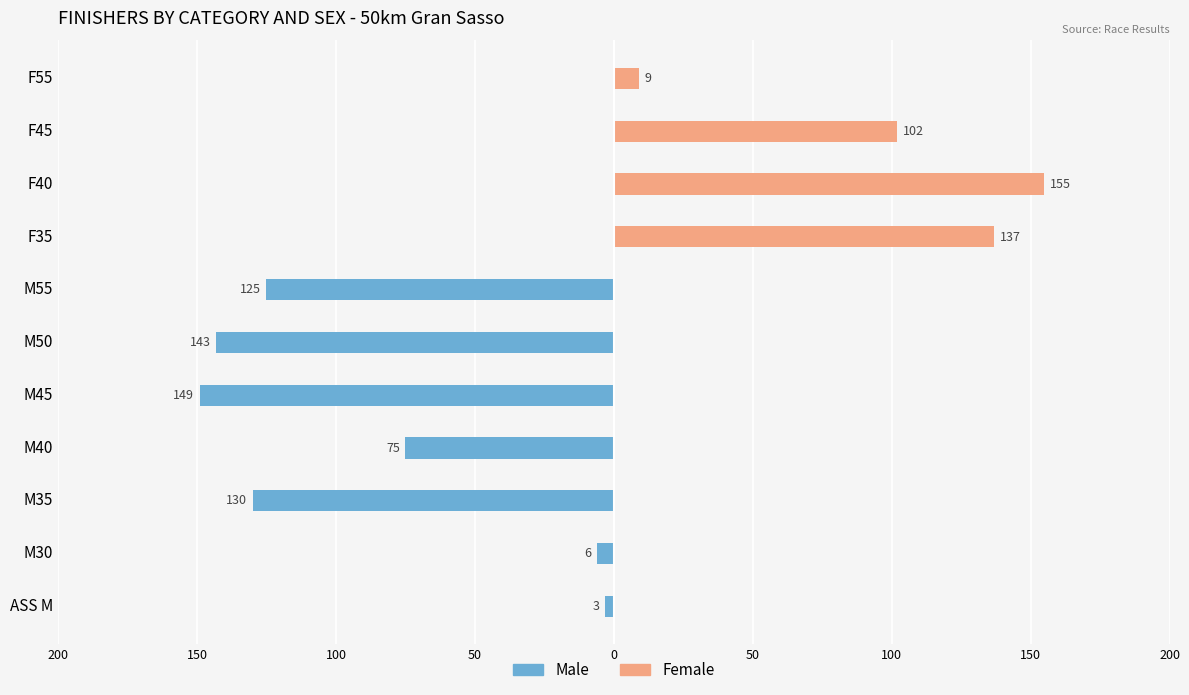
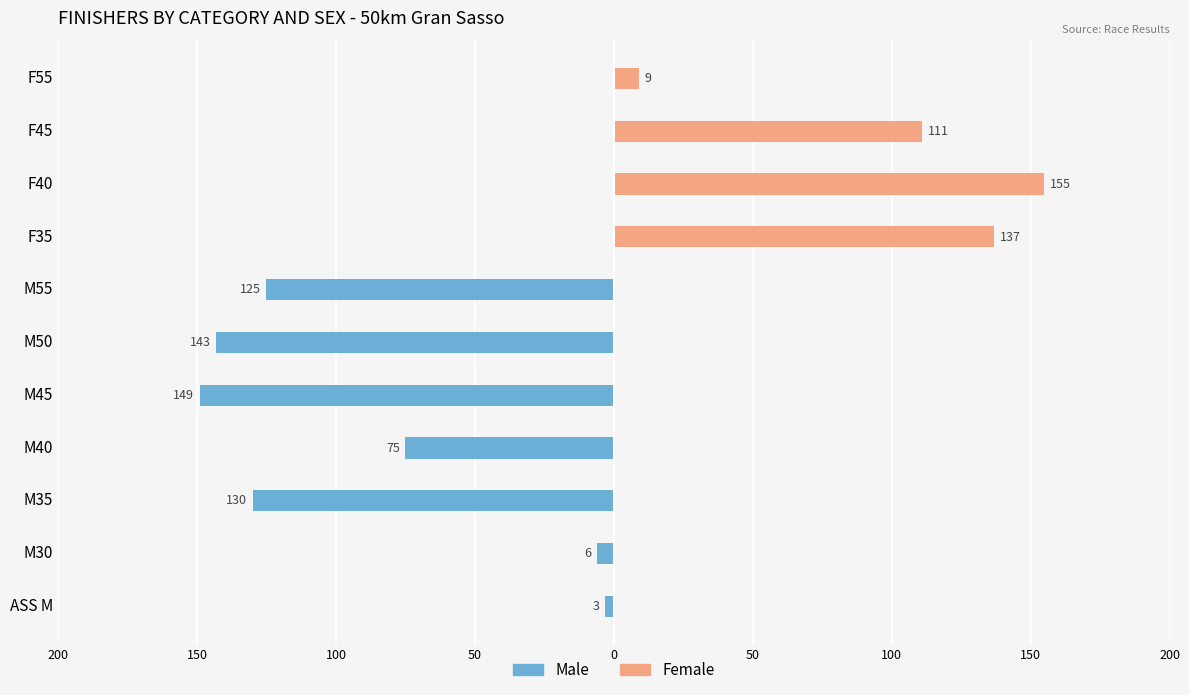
  {
    "Female": {
      "F55": 9,
-     "F45": 102,
+     "F45": 111,
      "F40": 155,
      "F35": 137
    }
  }
